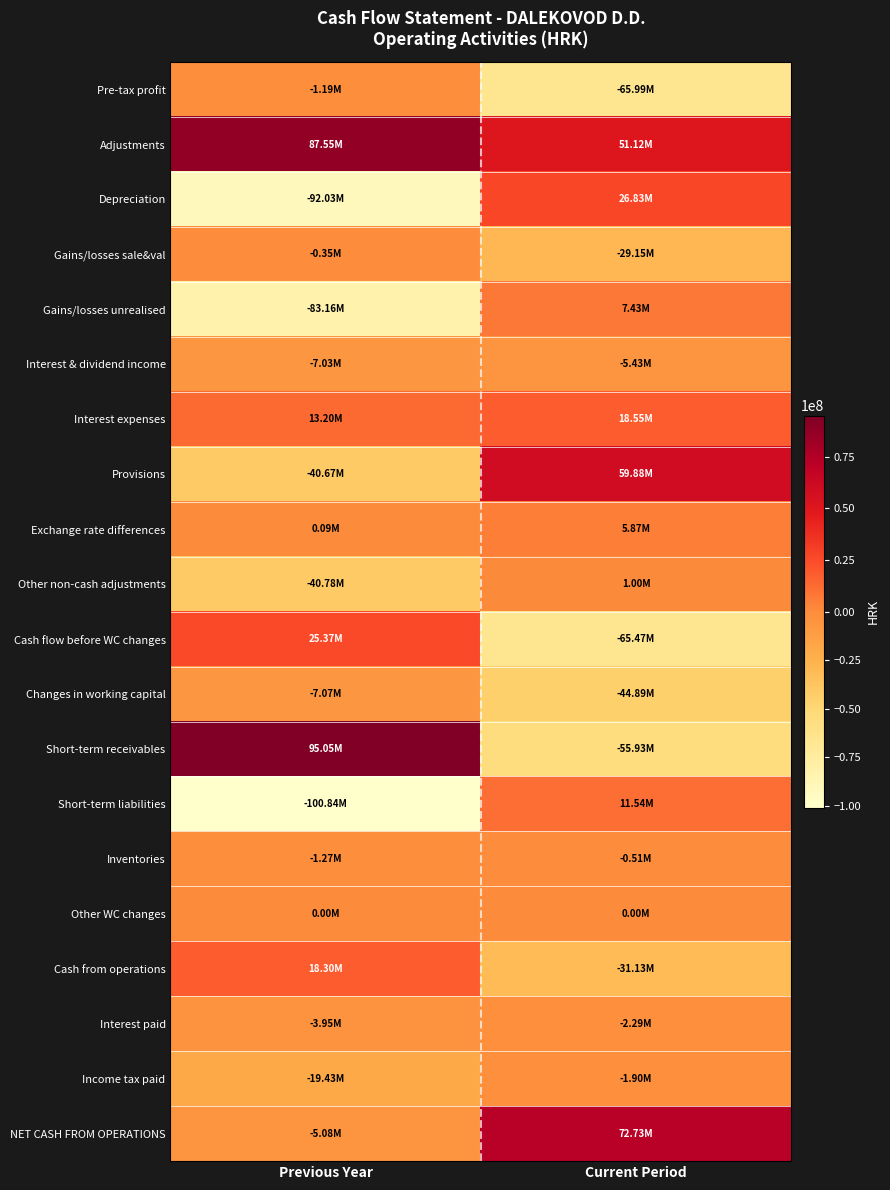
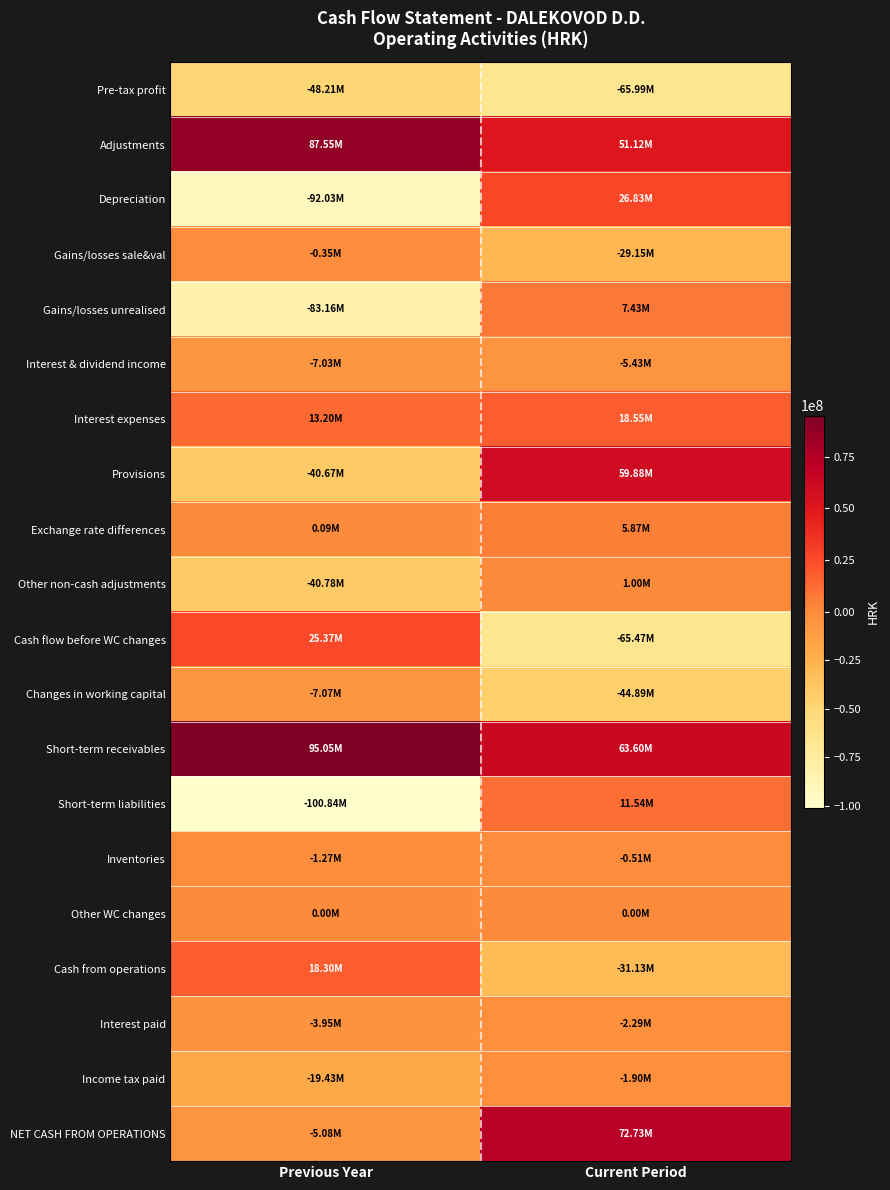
  {
    "Pre-tax profit": {
-     "Previous Year": "-1.19M",
+     "Previous Year": "-48.21M",
      "Current Period": "-65.99M"
    },
    "Adjustments": {
      "Previous Year": "87.55M",
      "Current Period": "51.12M"
    },
    "Depreciation": {
      "Previous Year": "-92.03M",
      "Current Period": "26.83M"
    },
    "Gains/losses sale&val": {
      "Previous Year": "-0.35M",
      "Current Period": "-29.15M"
    },
    "Gains/losses unrealised": {
      "Previous Year": "-83.16M",
      "Current Period": "7.43M"
    },
    "Interest & dividend income": {
      "Previous Year": "-7.03M",
      "Current Period": "-5.43M"
    },
    "Interest expenses": {
      "Previous Year": "13.20M",
      "Current Period": "18.55M"
    },
    "Provisions": {
      "Previous Year": "-40.67M",
      "Current Period": "59.88M"
    },
    "Exchange rate differences": {
      "Previous Year": "0.09M",
      "Current Period": "5.87M"
    },
    "Other non-cash adjustments": {
      "Previous Year": "-40.78M",
      "Current Period": "1.00M"
    },
    "Cash flow before WC changes": {
      "Previous Year": "25.37M",
      "Current Period": "-65.47M"
    },
    "Changes in working capital": {
      "Previous Year": "-7.07M",
      "Current Period": "-44.89M"
    },
    "Short-term receivables": {
      "Previous Year": "95.05M",
-     "Current Period": "-55.93M"
+     "Current Period": "63.60M"
    },
    "Short-term liabilities": {
      "Previous Year": "-100.84M",
      "Current Period": "11.54M"
    },
    "Inventories": {
      "Previous Year": "-1.27M",
      "Current Period": "-0.51M"
    },
    "Other WC changes": {
      "Previous Year": "0.00M",
      "Current Period": "0.00M"
    },
    "Cash from operations": {
      "Previous Year": "18.30M",
      "Current Period": "-31.13M"
    },
    "Interest paid": {
      "Previous Year": "-3.95M",
      "Current Period": "-2.29M"
    },
    "Income tax paid": {
      "Previous Year": "-19.43M",
      "Current Period": "-1.90M"
    },
    "NET CASH FROM OPERATIONS": {
      "Previous Year": "-5.08M",
      "Current Period": "72.73M"
    }
  }
